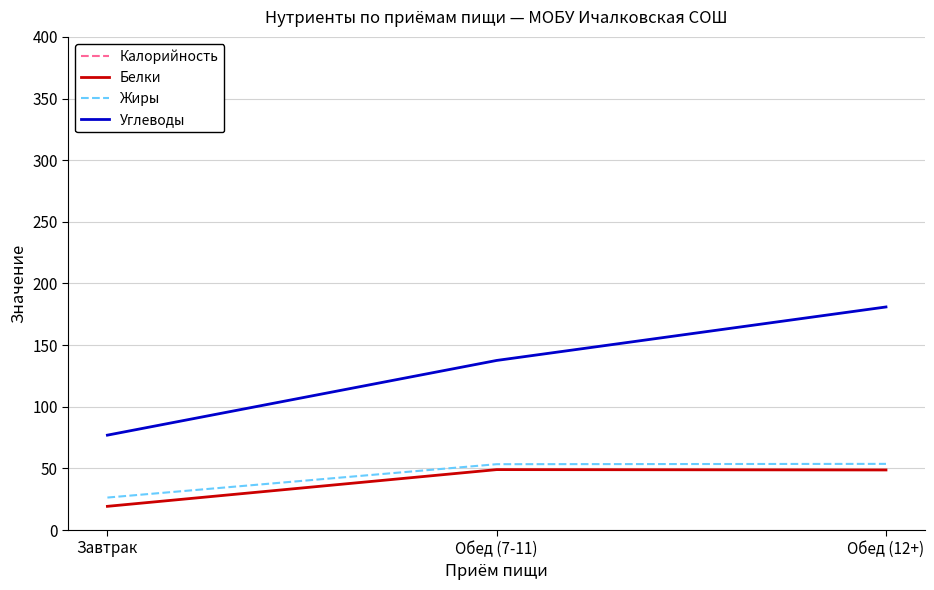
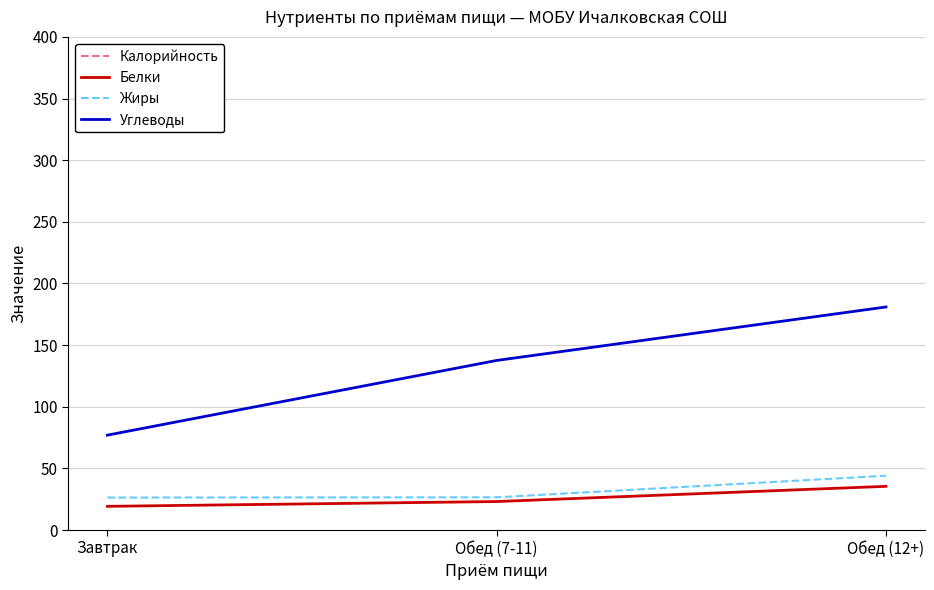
  {
    "Белки": {
      "Завтрак": 19,
-     "Обед (7-11)": 49,
-     "Обед (12+)": 49
+     "Обед (7-11)": 23,
+     "Обед (12+)": 35
    },
    "Жиры": {
      "Завтрак": 26,
-     "Обед (7-11)": 53,
-     "Обед (12+)": 54
+     "Обед (7-11)": 27,
+     "Обед (12+)": 44
    },
    "Углеводы": {
      "Завтрак": 77,
      "Обед (7-11)": 138,
      "Обед (12+)": 181
    }
  }
